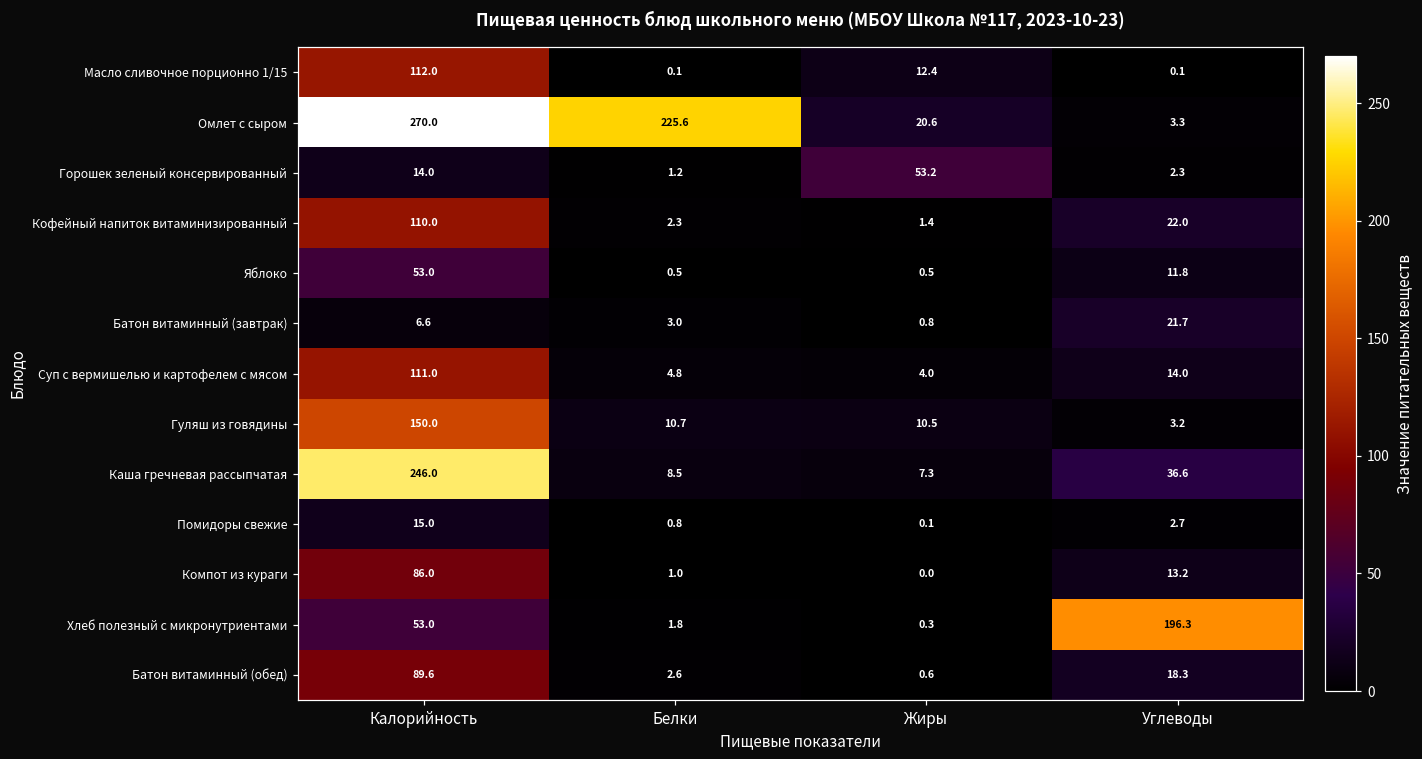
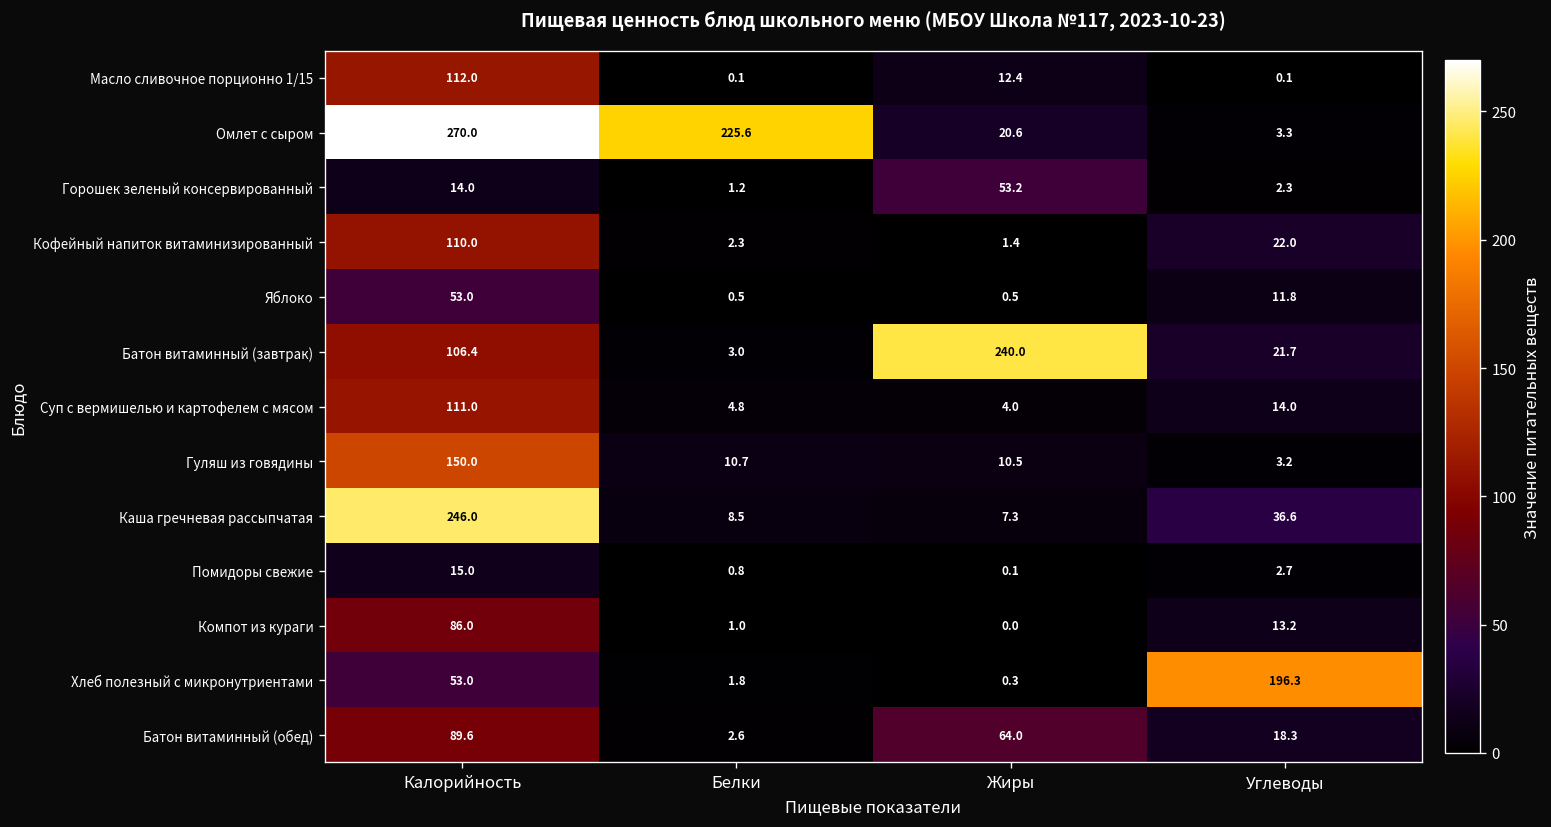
  {
    "Масло сливочное порционно 1/15": {
      "Калорийность": 112.0,
      "Белки": 0.1,
      "Жиры": 12.4,
      "Углеводы": 0.1
    },
    "Омлет с сыром": {
      "Калорийность": 270.0,
      "Белки": 225.6,
      "Жиры": 20.6,
      "Углеводы": 3.3
    },
    "Горошек зеленый консервированный": {
      "Калорийность": 14.0,
      "Белки": 1.2,
      "Жиры": 53.2,
      "Углеводы": 2.3
    },
    "Кофейный напиток витаминизированный": {
      "Калорийность": 110.0,
      "Белки": 2.3,
      "Жиры": 1.4,
      "Углеводы": 22.0
    },
    "Яблоко": {
      "Калорийность": 53.0,
      "Белки": 0.5,
      "Жиры": 0.5,
      "Углеводы": 11.8
    },
    "Батон витаминный (завтрак)": {
-     "Калорийность": 6.6,
+     "Калорийность": 106.4,
      "Белки": 3.0,
-     "Жиры": 0.8,
+     "Жиры": 240.0,
      "Углеводы": 21.7
    },
    "Суп с вермишелью и картофелем с мясом": {
      "Калорийность": 111.0,
      "Белки": 4.8,
      "Жиры": 4.0,
      "Углеводы": 14.0
    },
    "Гуляш из говядины": {
      "Калорийность": 150.0,
      "Белки": 10.7,
      "Жиры": 10.5,
      "Углеводы": 3.2
    },
    "Каша гречневая рассыпчатая": {
      "Калорийность": 246.0,
      "Белки": 8.5,
      "Жиры": 7.3,
      "Углеводы": 36.6
    },
    "Помидоры свежие": {
      "Калорийность": 15.0,
      "Белки": 0.8,
      "Жиры": 0.1,
      "Углеводы": 2.7
    },
    "Компот из кураги": {
      "Калорийность": 86.0,
      "Белки": 1.0,
      "Жиры": 0.0,
      "Углеводы": 13.2
    },
    "Хлеб полезный с микронутриентами": {
      "Калорийность": 53.0,
      "Белки": 1.8,
      "Жиры": 0.3,
      "Углеводы": 196.3
    },
    "Батон витаминный (обед)": {
      "Калорийность": 89.6,
      "Белки": 2.6,
-     "Жиры": 0.6,
+     "Жиры": 64.0,
      "Углеводы": 18.3
    }
  }
